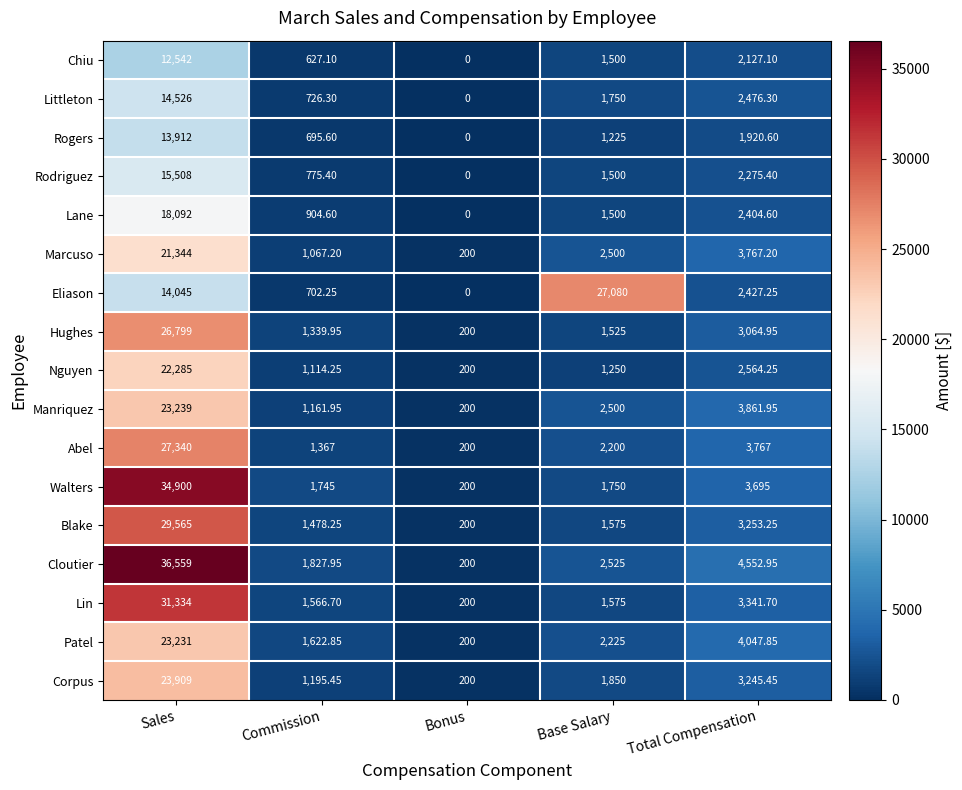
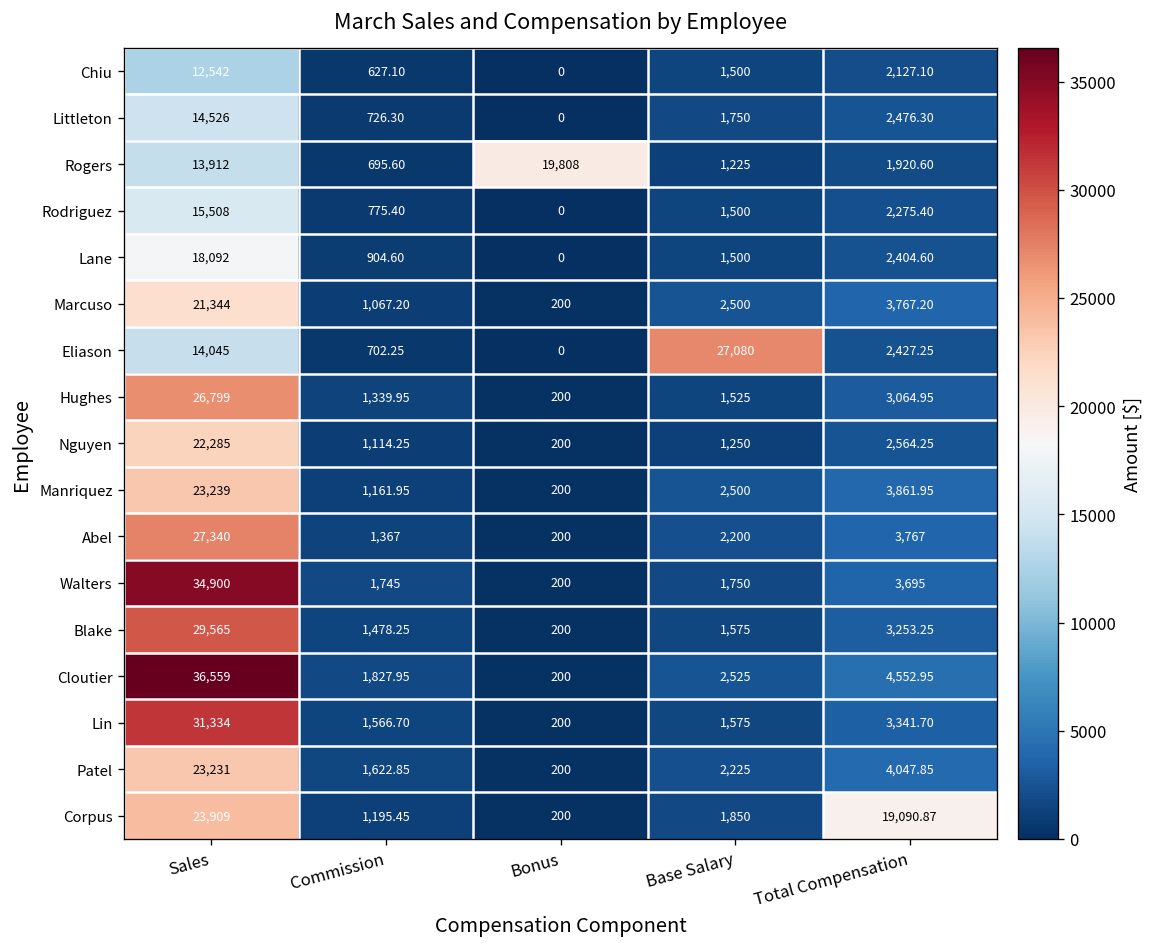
  {
    "Chiu": {
      "Sales": "12,542",
      "Commission": "627.10",
      "Bonus": "0",
      "Base Salary": "1,500",
      "Total Compensation": "2,127.10"
    },
    "Littleton": {
      "Sales": "14,526",
      "Commission": "726.30",
      "Bonus": "0",
      "Base Salary": "1,750",
      "Total Compensation": "2,476.30"
    },
    "Rogers": {
      "Sales": "13,912",
      "Commission": "695.60",
-     "Bonus": "0",
+     "Bonus": "19,808",
      "Base Salary": "1,225",
      "Total Compensation": "1,920.60"
    },
    "Rodriguez": {
      "Sales": "15,508",
      "Commission": "775.40",
      "Bonus": "0",
      "Base Salary": "1,500",
      "Total Compensation": "2,275.40"
    },
    "Lane": {
      "Sales": "18,092",
      "Commission": "904.60",
      "Bonus": "0",
      "Base Salary": "1,500",
      "Total Compensation": "2,404.60"
    },
    "Marcuso": {
      "Sales": "21,344",
      "Commission": "1,067.20",
      "Bonus": "200",
      "Base Salary": "2,500",
      "Total Compensation": "3,767.20"
    },
    "Eliason": {
      "Sales": "14,045",
      "Commission": "702.25",
      "Bonus": "0",
      "Base Salary": "27,080",
      "Total Compensation": "2,427.25"
    },
    "Hughes": {
      "Sales": "26,799",
      "Commission": "1,339.95",
      "Bonus": "200",
      "Base Salary": "1,525",
      "Total Compensation": "3,064.95"
    },
    "Nguyen": {
      "Sales": "22,285",
      "Commission": "1,114.25",
      "Bonus": "200",
      "Base Salary": "1,250",
      "Total Compensation": "2,564.25"
    },
    "Manriquez": {
      "Sales": "23,239",
      "Commission": "1,161.95",
      "Bonus": "200",
      "Base Salary": "2,500",
      "Total Compensation": "3,861.95"
    },
    "Abel": {
      "Sales": "27,340",
      "Commission": "1,367",
      "Bonus": "200",
      "Base Salary": "2,200",
      "Total Compensation": "3,767"
    },
    "Walters": {
      "Sales": "34,900",
      "Commission": "1,745",
      "Bonus": "200",
      "Base Salary": "1,750",
      "Total Compensation": "3,695"
    },
    "Blake": {
      "Sales": "29,565",
      "Commission": "1,478.25",
      "Bonus": "200",
      "Base Salary": "1,575",
      "Total Compensation": "3,253.25"
    },
    "Cloutier": {
      "Sales": "36,559",
      "Commission": "1,827.95",
      "Bonus": "200",
      "Base Salary": "2,525",
      "Total Compensation": "4,552.95"
    },
    "Lin": {
      "Sales": "31,334",
      "Commission": "1,566.70",
      "Bonus": "200",
      "Base Salary": "1,575",
      "Total Compensation": "3,341.70"
    },
    "Patel": {
      "Sales": "23,231",
      "Commission": "1,622.85",
      "Bonus": "200",
      "Base Salary": "2,225",
      "Total Compensation": "4,047.85"
    },
    "Corpus": {
      "Sales": "23,909",
      "Commission": "1,195.45",
      "Bonus": "200",
      "Base Salary": "1,850",
-     "Total Compensation": "3,245.45"
+     "Total Compensation": "19,090.87"
    }
  }
